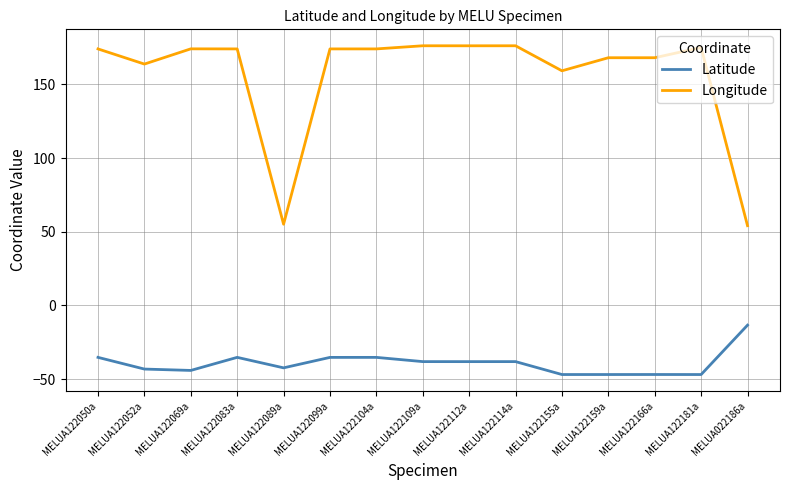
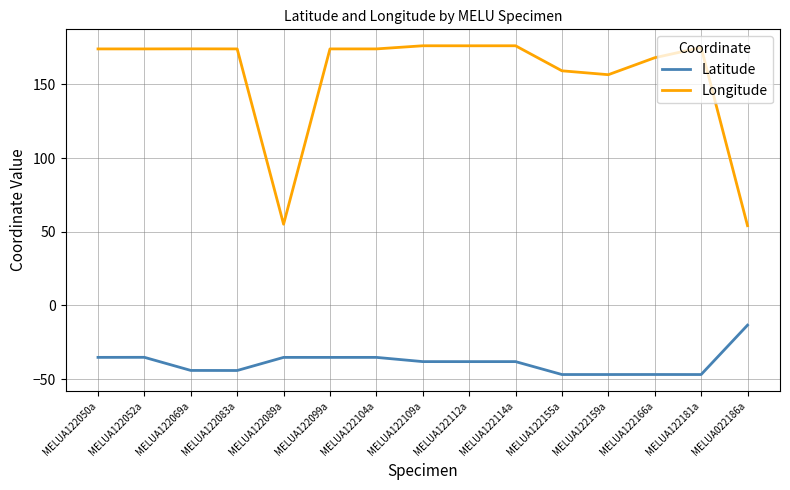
  {
    "Latitude": {
      "MELUA122050a": -35,
-     "MELUA122052a": -43,
+     "MELUA122052a": -35,
      "MELUA122069a": -44,
-     "MELUA122083a": -35,
-     "MELUA122089a": -42,
+     "MELUA122083a": -44,
+     "MELUA122089a": -35,
      "MELUA122099a": -35,
      "MELUA122104a": -35,
      "MELUA122109a": -38,
      "MELUA122112a": -38,
      "MELUA122114a": -38,
      "MELUA122155a": -47,
      "MELUA122159a": -47,
      "MELUA122166a": -47,
      "MELUA122181a": -47,
      "MELUA022186a": -13
    },
    "Longitude": {
      "MELUA122050a": 174,
-     "MELUA122052a": 164,
+     "MELUA122052a": 174,
      "MELUA122069a": 174,
      "MELUA122083a": 174,
      "MELUA122089a": 55,
      "MELUA122099a": 174,
      "MELUA122104a": 174,
      "MELUA122109a": 176,
      "MELUA122112a": 176,
      "MELUA122114a": 176,
      "MELUA122155a": 159,
-     "MELUA122159a": 168,
+     "MELUA122159a": 157,
      "MELUA122166a": 168,
      "MELUA022186a": 54
    }
  }
